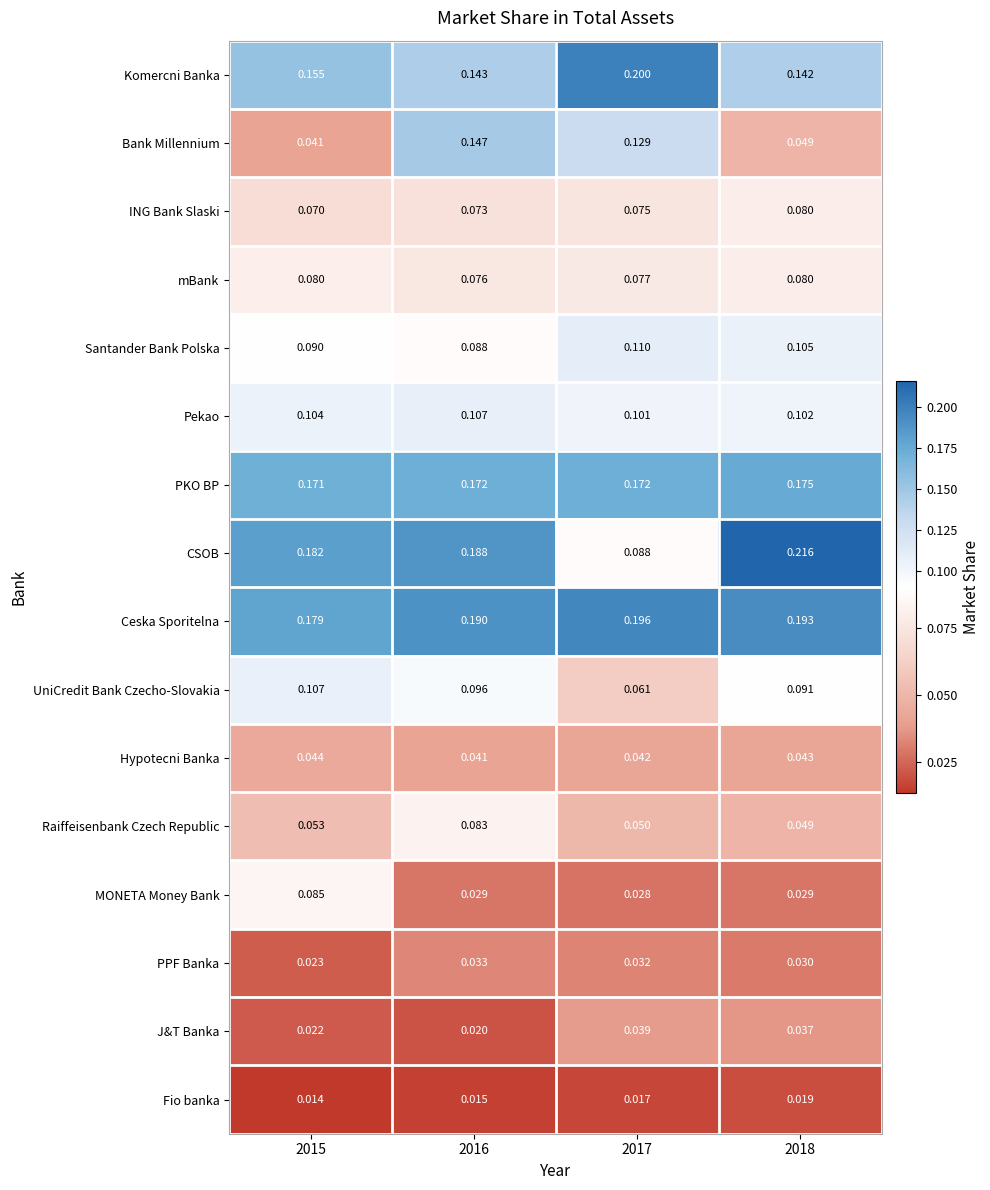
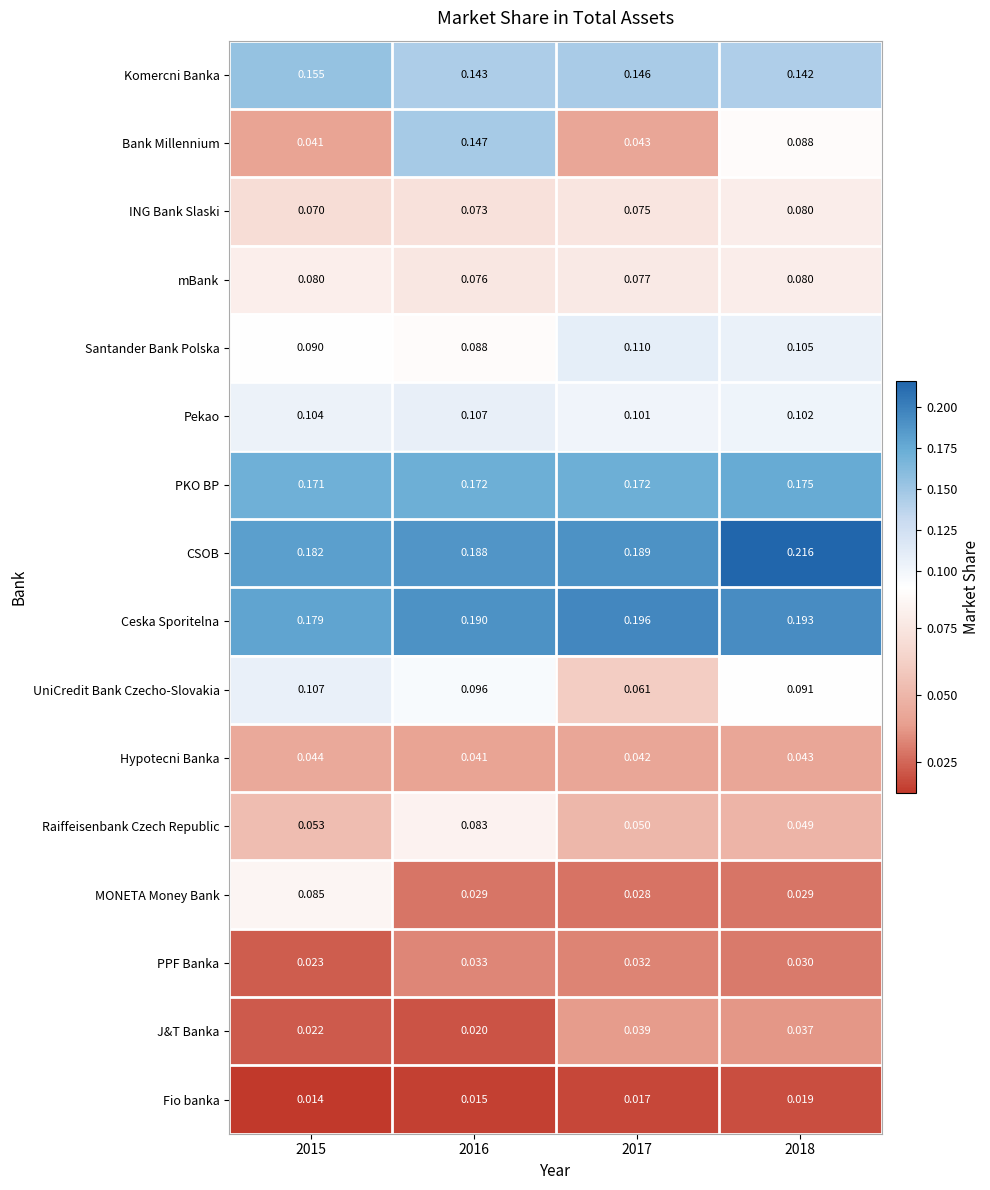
  {
    "Komercni Banka": {
      "2015": 0.155,
      "2016": 0.143,
-     "2017": 0.200,
+     "2017": 0.146,
      "2018": 0.142
    },
    "Bank Millennium": {
      "2015": 0.041,
      "2016": 0.147,
-     "2017": 0.129,
-     "2018": 0.049
+     "2017": 0.043,
+     "2018": 0.088
    },
    "ING Bank Slaski": {
      "2015": 0.070,
      "2016": 0.073,
      "2017": 0.075,
      "2018": 0.080
    },
    "mBank": {
      "2015": 0.080,
      "2016": 0.076,
      "2017": 0.077,
      "2018": 0.080
    },
    "Santander Bank Polska": {
      "2015": 0.090,
      "2016": 0.088,
      "2017": 0.110,
      "2018": 0.105
    },
    "Pekao": {
      "2015": 0.104,
      "2016": 0.107,
      "2017": 0.101,
      "2018": 0.102
    },
    "PKO BP": {
      "2015": 0.171,
      "2016": 0.172,
      "2017": 0.172,
      "2018": 0.175
    },
    "CSOB": {
      "2015": 0.182,
      "2016": 0.188,
-     "2017": 0.088,
+     "2017": 0.189,
      "2018": 0.216
    },
    "Ceska Sporitelna": {
      "2015": 0.179,
      "2016": 0.190,
      "2017": 0.196,
      "2018": 0.193
    },
    "UniCredit Bank Czecho-Slovakia": {
      "2015": 0.107,
      "2016": 0.096,
      "2017": 0.061,
      "2018": 0.091
    },
    "Hypotecni Banka": {
      "2015": 0.044,
      "2016": 0.041,
      "2017": 0.042,
      "2018": 0.043
    },
    "Raiffeisenbank Czech Republic": {
      "2015": 0.053,
      "2016": 0.083,
      "2017": 0.050,
      "2018": 0.049
    },
    "MONETA Money Bank": {
      "2015": 0.085,
      "2016": 0.029,
      "2017": 0.028,
      "2018": 0.029
    },
    "PPF Banka": {
      "2015": 0.023,
      "2016": 0.033,
      "2017": 0.032,
      "2018": 0.030
    },
    "J&T Banka": {
      "2015": 0.022,
      "2016": 0.020,
      "2017": 0.039,
      "2018": 0.037
    },
    "Fio banka": {
      "2015": 0.014,
      "2016": 0.015,
      "2017": 0.017,
      "2018": 0.019
    }
  }
